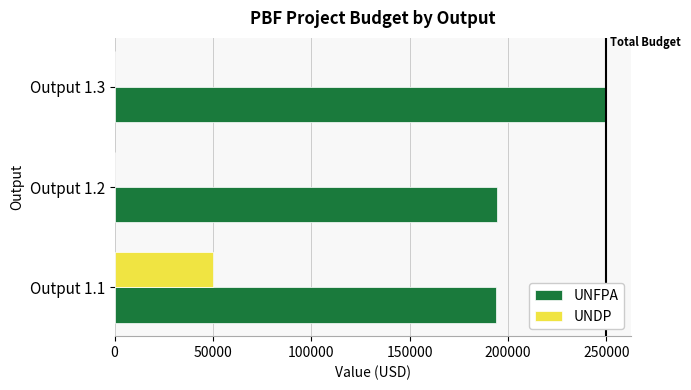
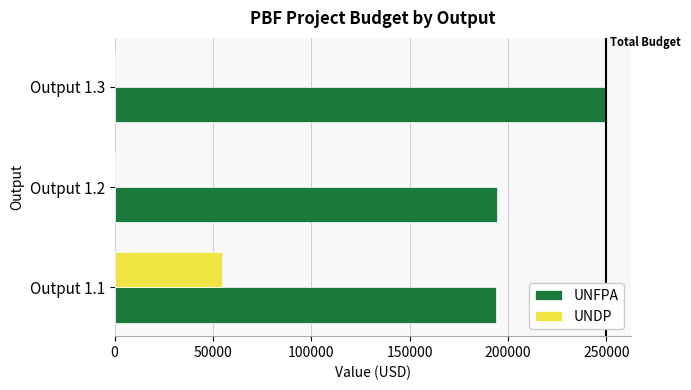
  {
    "UNFPA": {
      "Output 1.3": 250000,
      "Output 1.2": 194000,
      "Output 1.1": 194000
    },
    "UNDP": {
      "Output 1.3": 0,
      "Output 1.2": 0,
-     "Output 1.1": 50000
+     "Output 1.1": 55000
    }
  }
